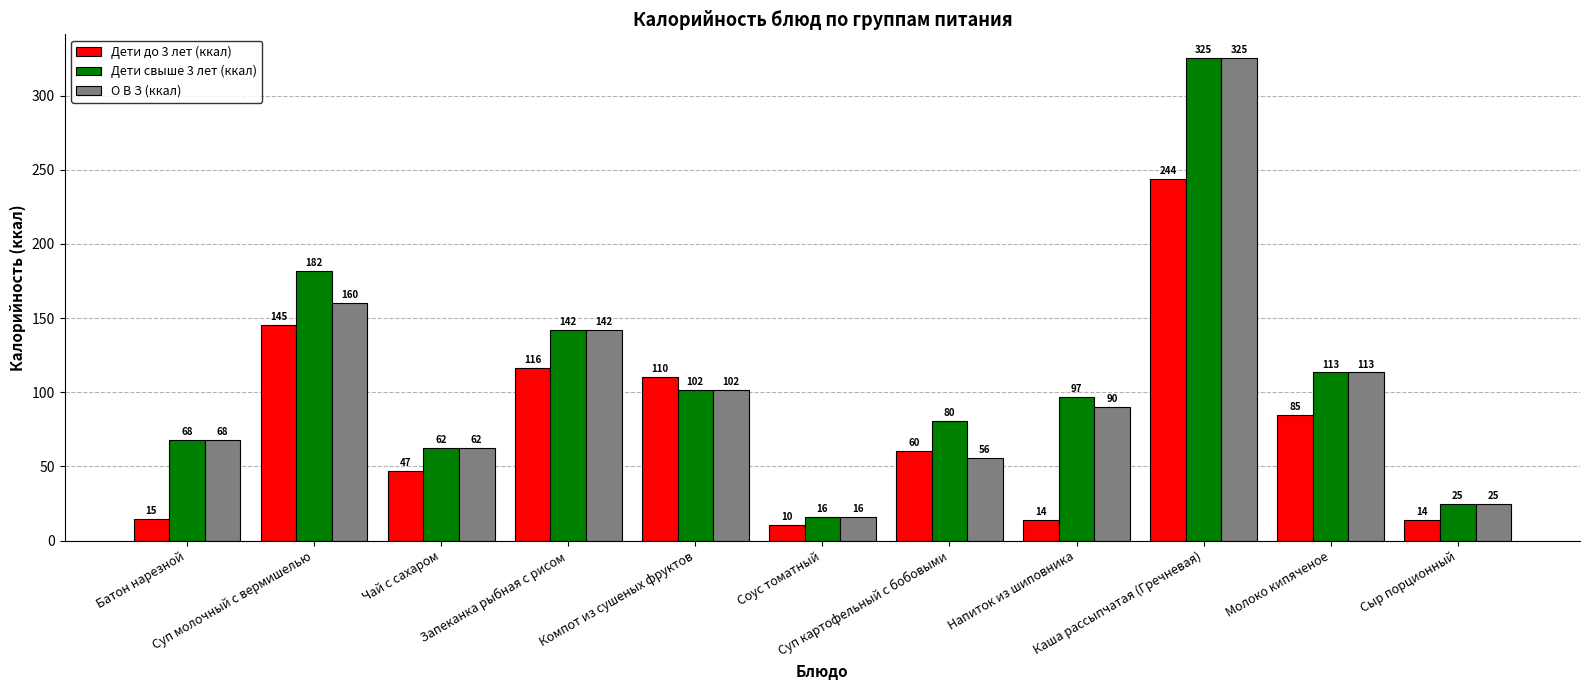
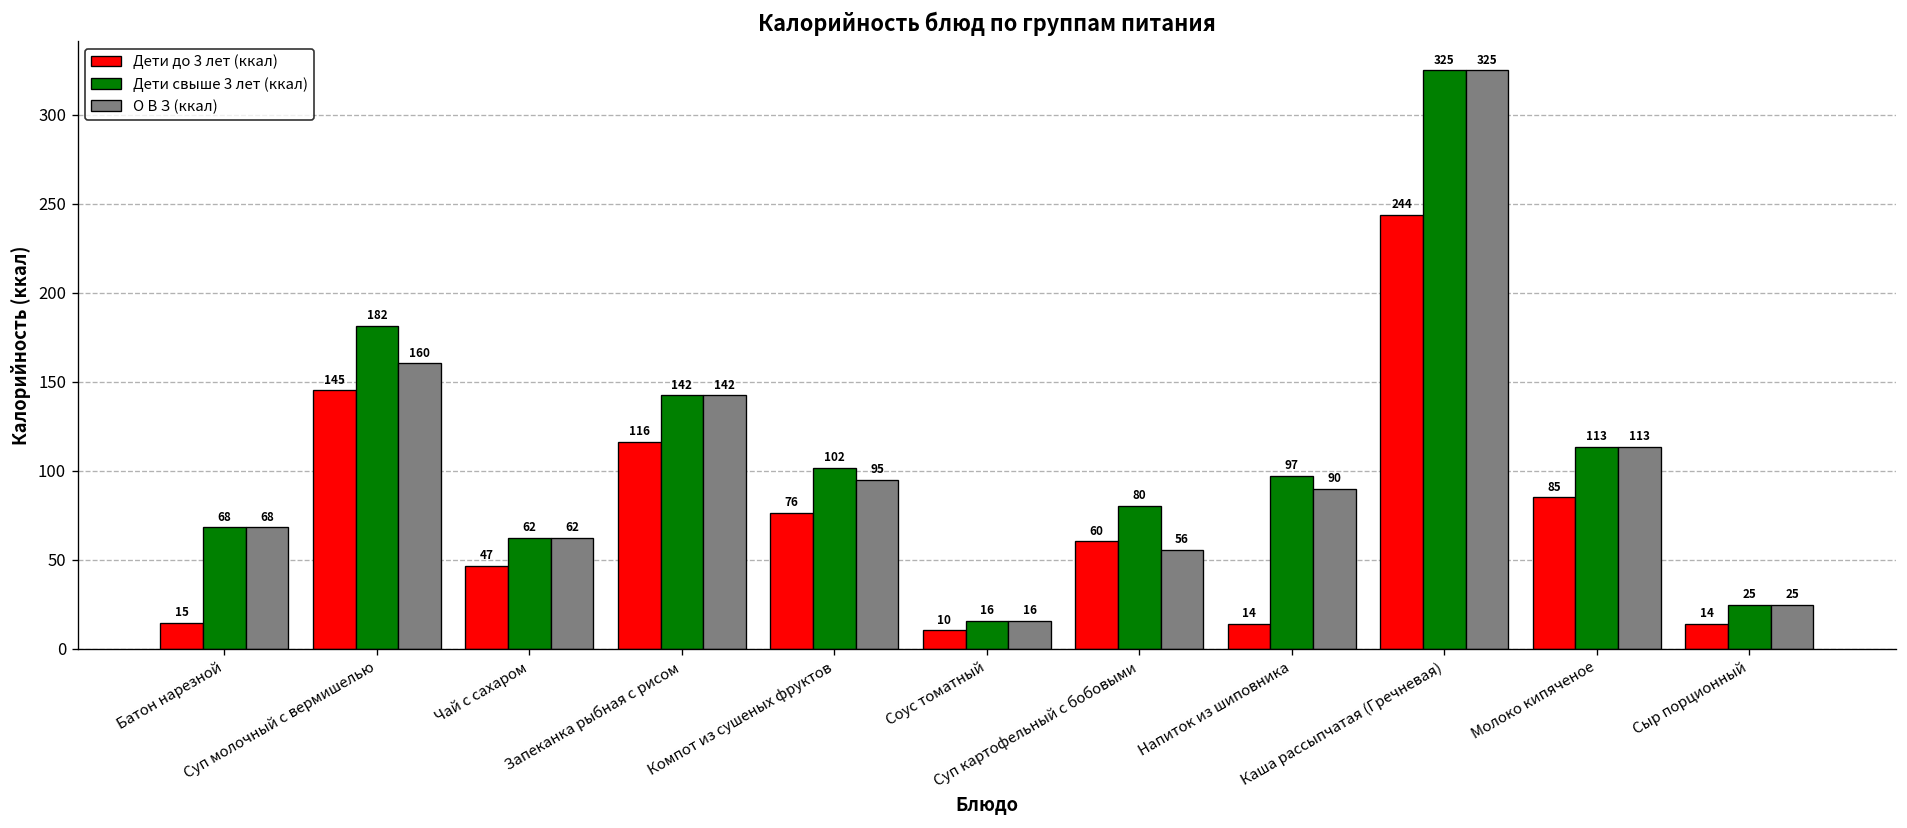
  {
    "Дети до 3 лет (ккал)": {
      "Батон нарезной": 15,
      "Суп молочный с вермишелью": 145,
      "Чай с сахаром": 47,
      "Запеканка рыбная с рисом": 116,
-     "Компот из сушеных фруктов": 110,
+     "Компот из сушеных фруктов": 76,
      "Соус томатный": 10,
      "Суп картофельный с бобовыми": 60,
      "Напиток из шиповника": 14,
      "Каша рассыпчатая (Гречневая)": 244,
      "Молоко кипяченое": 85,
      "Сыр порционный": 14
    },
    "Дети свыше 3 лет (ккал)": {
      "Батон нарезной": 68,
      "Суп молочный с вермишелью": 182,
      "Чай с сахаром": 62,
      "Запеканка рыбная с рисом": 142,
      "Компот из сушеных фруктов": 102,
      "Соус томатный": 16,
      "Суп картофельный с бобовыми": 80,
      "Напиток из шиповника": 97,
      "Каша рассыпчатая (Гречневая)": 325,
      "Молоко кипяченое": 113,
      "Сыр порционный": 25
    },
    "О В З (ккал)": {
      "Батон нарезной": 68,
      "Суп молочный с вермишелью": 160,
      "Чай с сахаром": 62,
      "Запеканка рыбная с рисом": 142,
-     "Компот из сушеных фруктов": 102,
+     "Компот из сушеных фруктов": 95,
      "Соус томатный": 16,
      "Суп картофельный с бобовыми": 56,
      "Напиток из шиповника": 90,
      "Каша рассыпчатая (Гречневая)": 325,
      "Молоко кипяченое": 113,
      "Сыр порционный": 25
    }
  }
